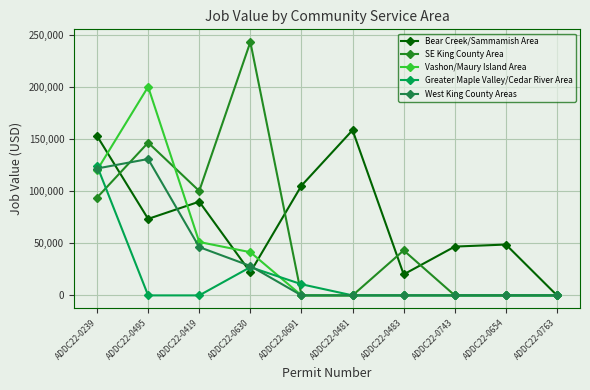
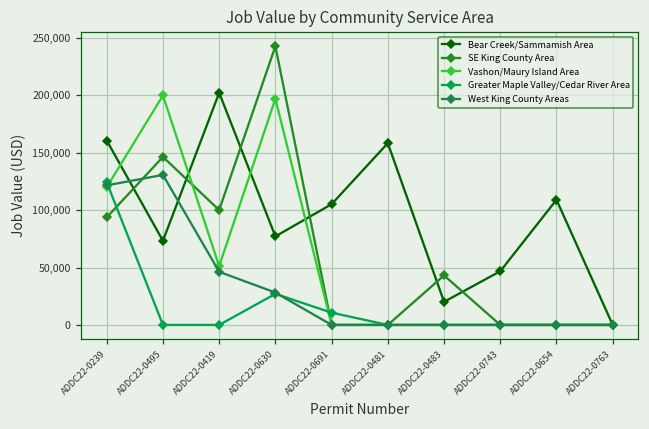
  {
    "Bear Creek/Sammamish Area": {
-     "ADDC22-0239": "153,000",
+     "ADDC22-0239": "161,000",
      "ADDC22-0495": "73,000",
-     "ADDC22-0419": "90,000",
-     "ADDC22-0630": "22,000",
+     "ADDC22-0419": "202,000",
+     "ADDC22-0630": "77,000",
      "ADDC22-0691": "105,000",
      "ADDC22-0481": "158,000",
      "ADDC22-0483": "20,000",
      "ADDC22-0743": "47,000",
-     "ADDC22-0654": "49,000"
+     "ADDC22-0654": "109,000"
    },
    "Vashon/Maury Island Area": {
      "ADDC22-0495": "200,000",
      "ADDC22-0419": "51,000",
-     "ADDC22-0630": "41,000"
+     "ADDC22-0630": "197,000"
    }
  }
